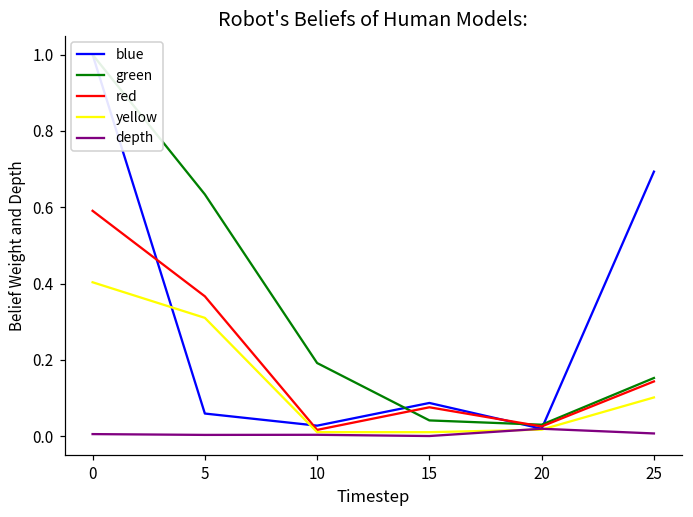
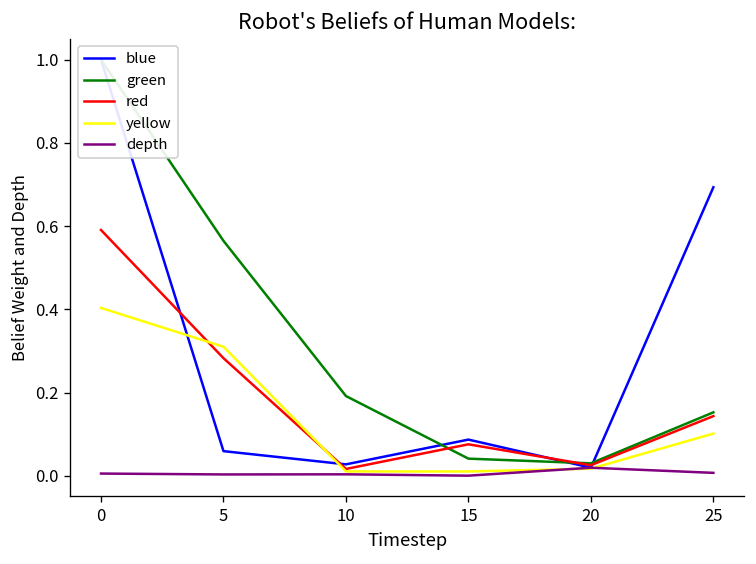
  {
    "blue": {
      "5": 0.06,
      "10": 0.03,
      "15": 0.09,
      "25": 0.69
    },
    "green": {
-     "5": 0.63,
+     "5": 0.56,
      "10": 0.19,
      "15": 0.04,
      "25": 0.15
    },
    "red": {
      "0": 0.59,
-     "5": 0.37,
+     "5": 0.28,
      "15": 0.08,
      "25": 0.14
    },
    "yellow": {
      "0": 0.40,
      "5": 0.31,
      "15": 0.01,
      "25": 0.10
    },
    "depth": {
      "0": 0.01,
      "5": 0.00,
      "15": 0.00,
      "25": 0.01
    }
  }
